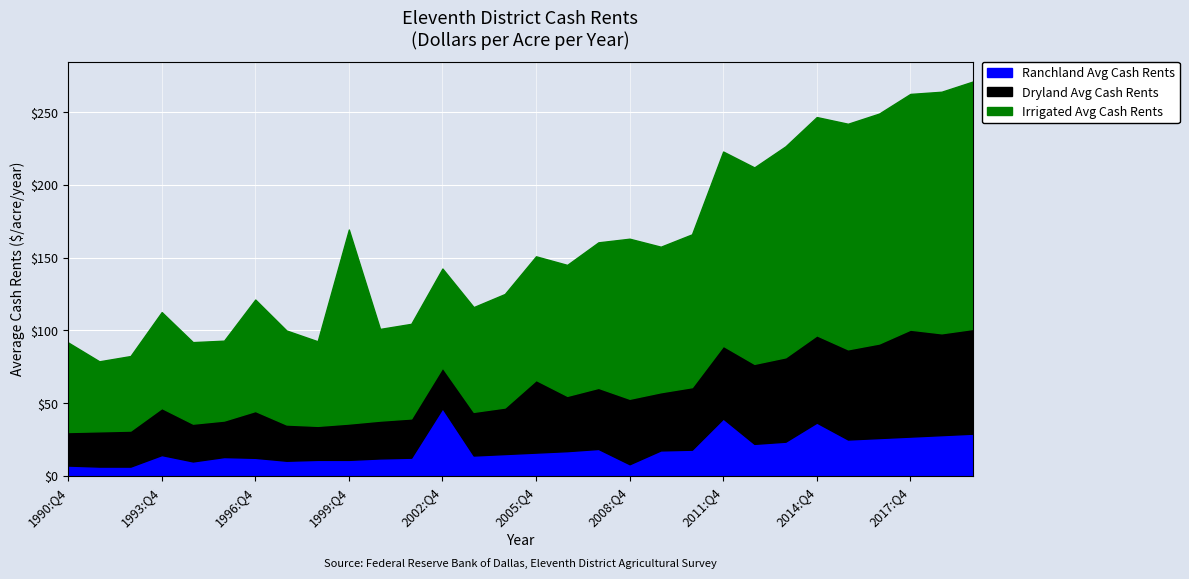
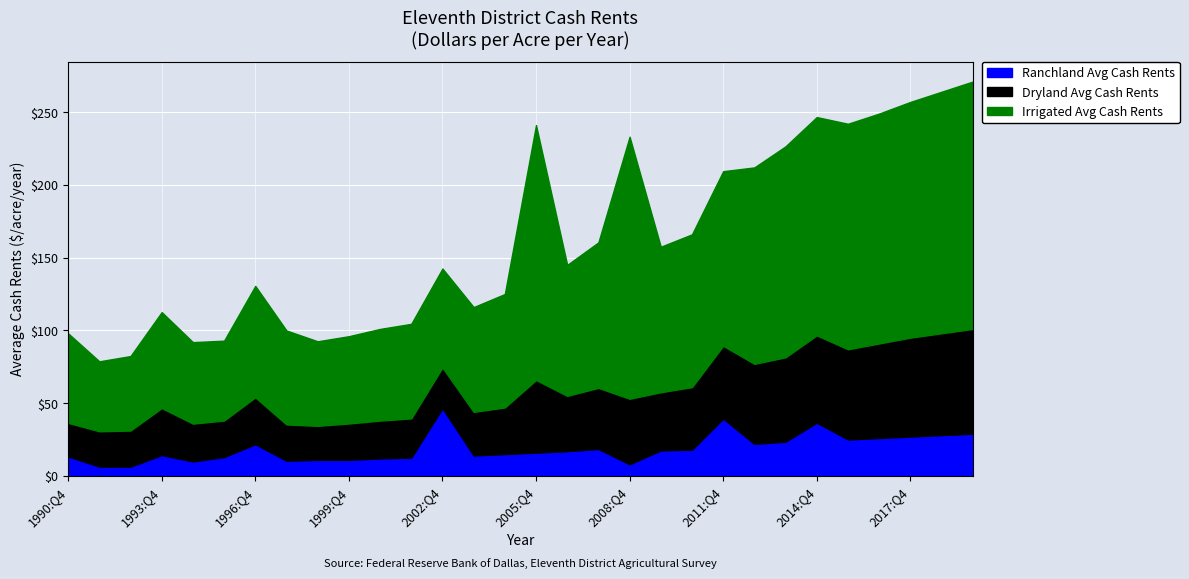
  {
    "Ranchland Avg Cash Rents": {
-     "1990:Q4": "$7",
-     "1996:Q4": "$12"
+     "1990:Q4": "$13",
+     "1996:Q4": "$22"
    },
    "Dryland Avg Cash Rents": {
-     "2017:Q4": "$74"
+     "2017:Q4": "$68"
    },
    "Irrigated Avg Cash Rents": {
      "1990:Q4": "$62",
      "1993:Q4": "$66",
      "1996:Q4": "$77",
-     "1999:Q4": "$133",
+     "1999:Q4": "$60",
      "2002:Q4": "$68",
-     "2005:Q4": "$85",
-     "2008:Q4": "$110",
-     "2011:Q4": "$134",
+     "2005:Q4": "$175",
+     "2008:Q4": "$180",
+     "2011:Q4": "$120",
      "2014:Q4": "$150",
      "2017:Q4": "$162"
    }
  }
